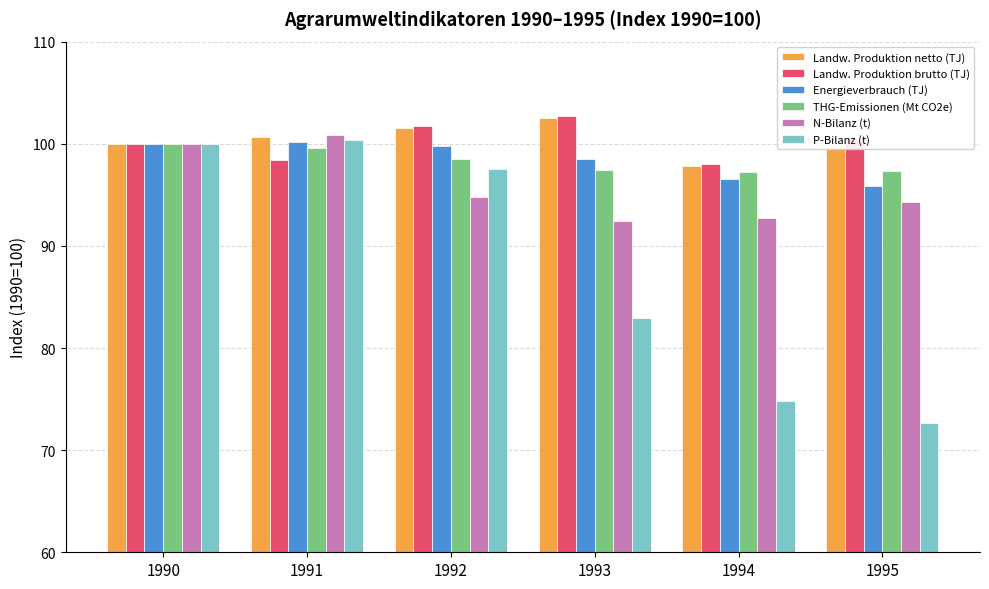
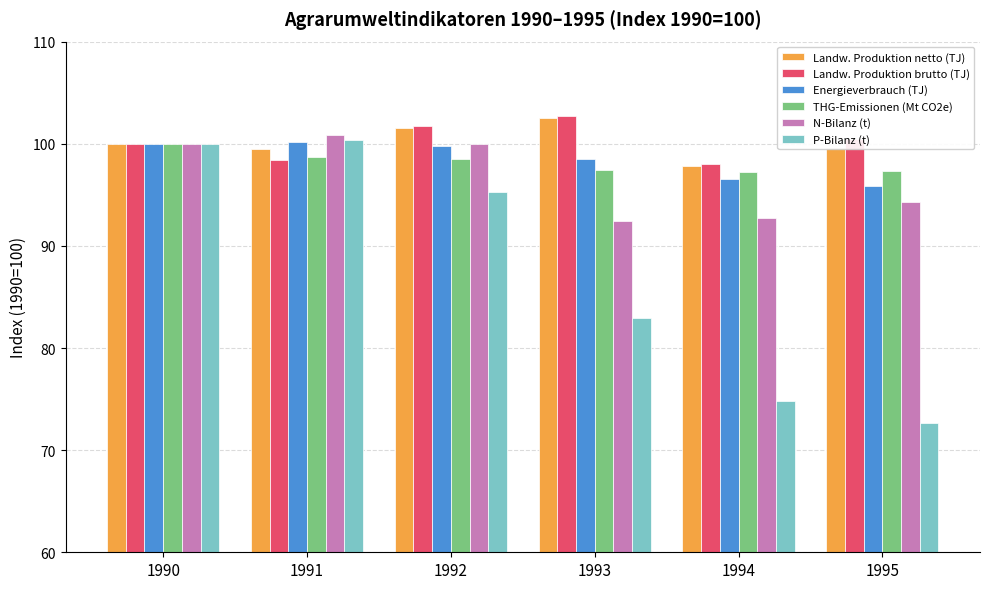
  {
    "Landw. Produktion netto (TJ)": {
      "1990": 100.0,
-     "1991": 100.7,
+     "1991": 99.5,
      "1992": 101.5,
      "1993": 102.5,
      "1994": 97.9
    },
    "Landw. Produktion brutto (TJ)": {
      "1990": 100.0,
      "1991": 98.4,
      "1992": 101.8,
      "1993": 102.7,
      "1994": 98.0
    },
    "Energieverbrauch (TJ)": {
      "1990": 100.0,
      "1991": 100.1,
      "1992": 99.8,
      "1993": 98.6,
      "1994": 96.5,
      "1995": 95.9
    },
    "THG-Emissionen (Mt CO2e)": {
      "1990": 100.0,
-     "1991": 99.6,
+     "1991": 98.7,
      "1992": 98.5,
      "1993": 97.4,
      "1994": 97.3,
      "1995": 97.4
    },
    "N-Bilanz (t)": {
      "1990": 100.0,
      "1991": 100.9,
-     "1992": 94.7,
+     "1992": 100.0,
      "1993": 92.5,
      "1994": 92.7,
      "1995": 94.3
    },
    "P-Bilanz (t)": {
      "1990": 100.0,
      "1991": 100.4,
-     "1992": 97.5,
+     "1992": 95.3,
      "1993": 83.0,
      "1994": 74.8,
      "1995": 72.6
    }
  }
